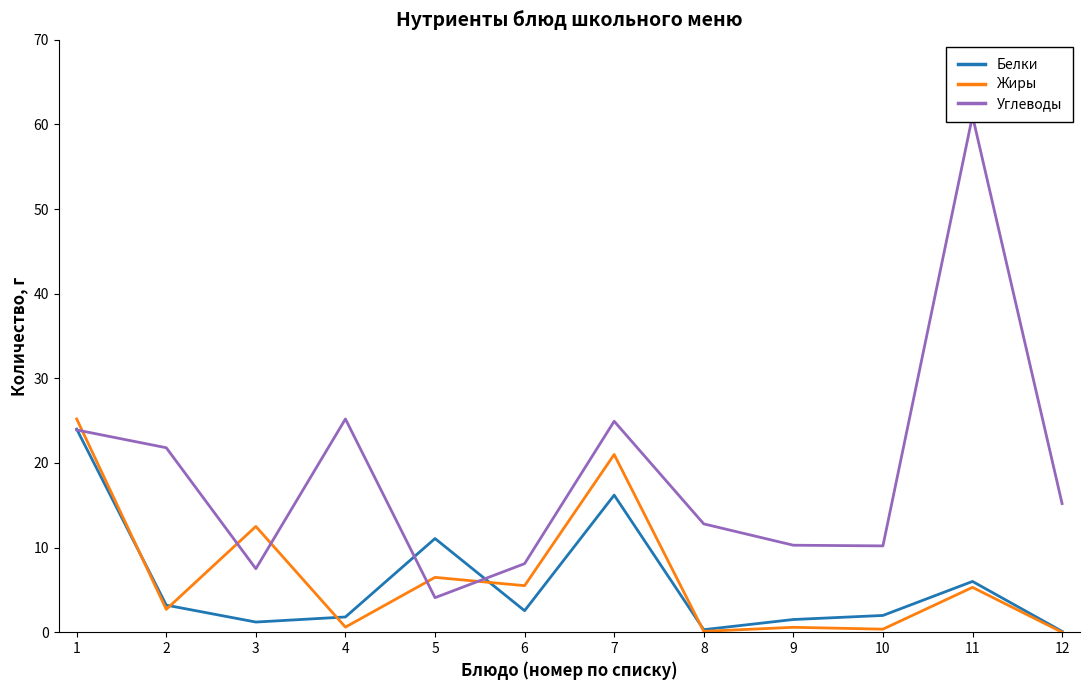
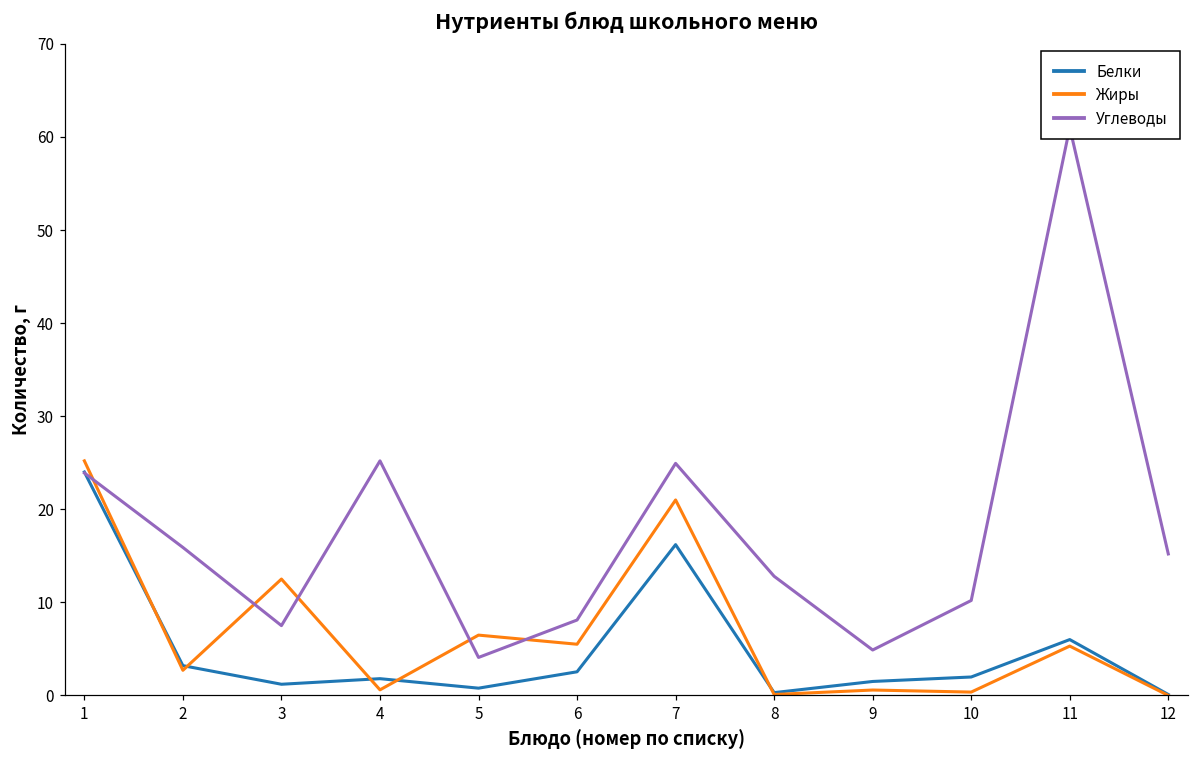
  {
    "Белки": {
      "2": 3,
      "3": 1,
      "4": 2,
-     "5": 11,
+     "5": 1,
      "6": 3,
      "7": 16,
      "9": 2,
      "10": 2,
      "11": 6
    },
    "Жиры": {
      "1": 25,
      "2": 3,
      "3": 13,
      "4": 1,
      "5": 6,
      "6": 6,
      "7": 21,
      "9": 1,
      "10": 0,
      "11": 5
    },
    "Углеводы": {
-     "2": 22,
+     "2": 16,
      "3": 8,
      "4": 25,
      "5": 4,
      "6": 8,
      "7": 25,
      "8": 13,
-     "9": 10,
+     "9": 5,
      "10": 10,
      "12": 15
    }
  }
